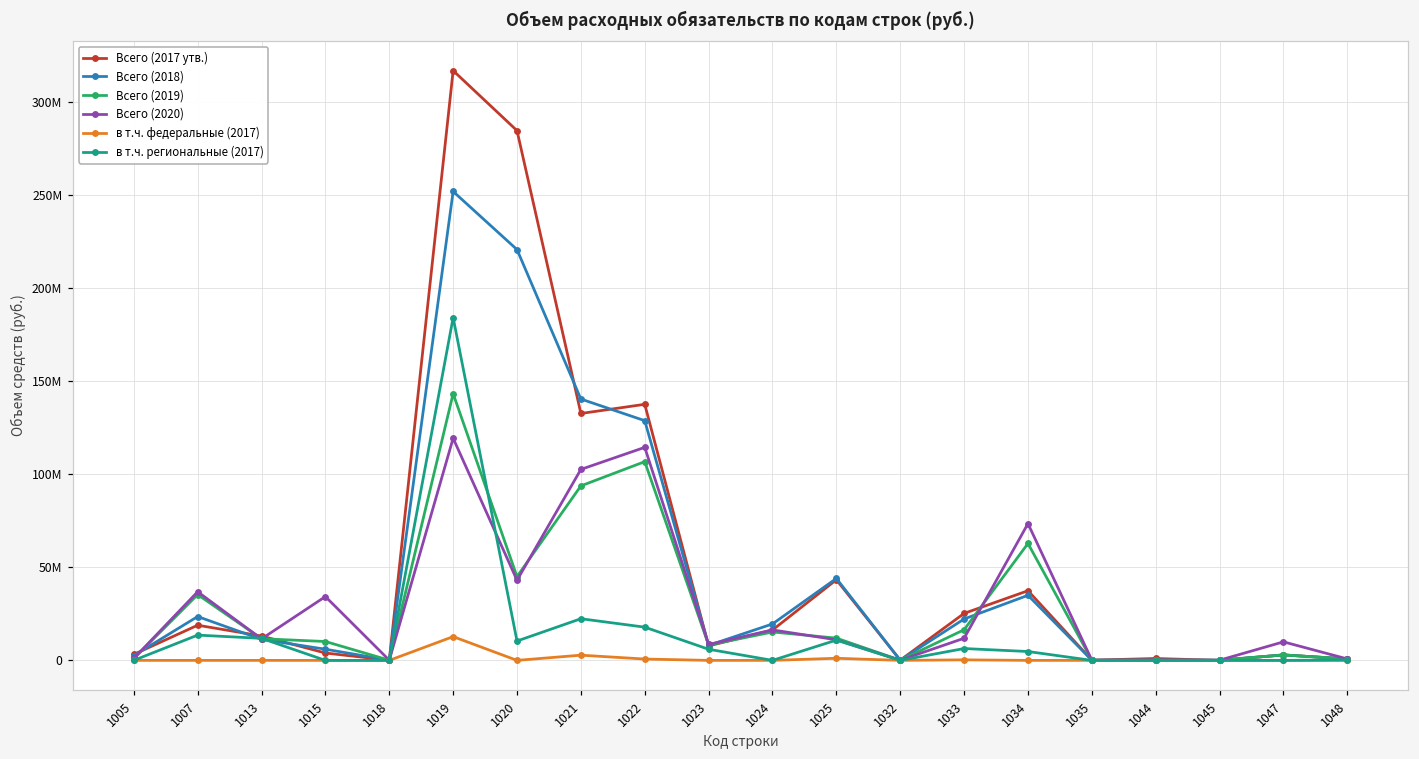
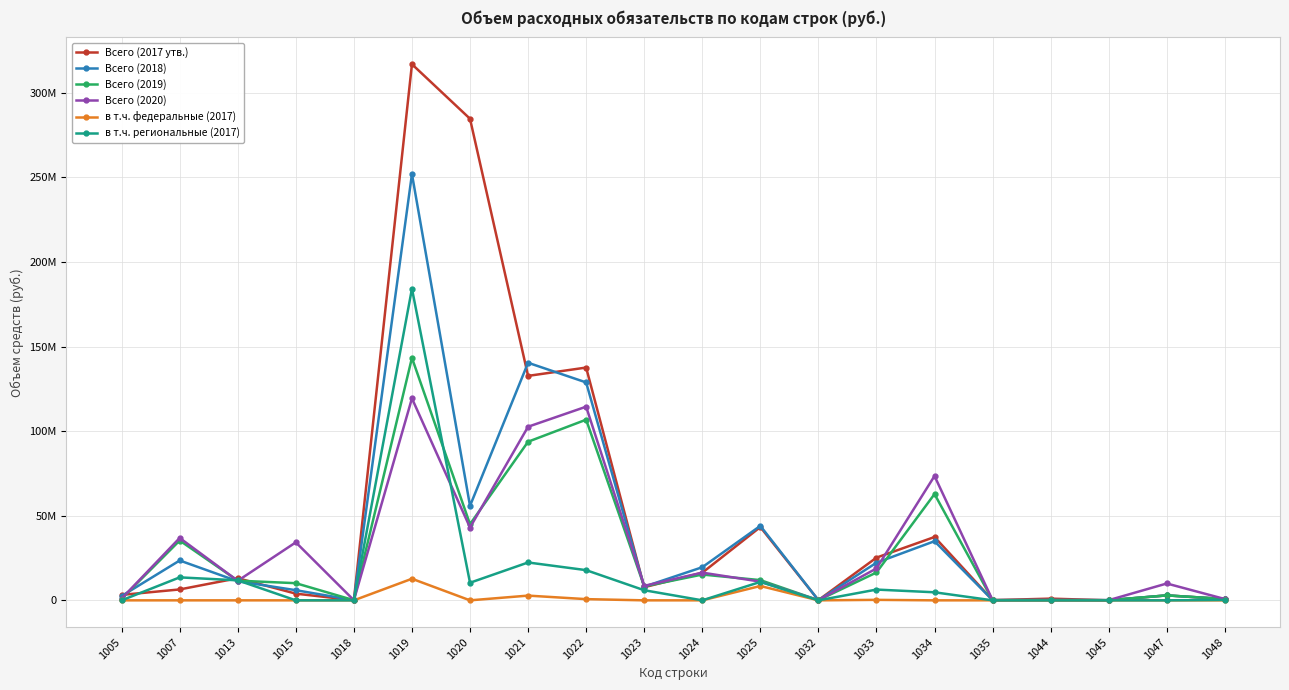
  {
    "Всего (2017 утв.)": {
-     "1007": 19000000,
+     "1007": 6000000,
      "1015": 4000000,
      "1019": 317000000,
      "1020": 285000000,
      "1021": 133000000,
      "1022": 138000000,
      "1033": 25000000,
      "1034": 37000000
    },
    "Всего (2018)": {
      "1007": 24000000,
      "1015": 6000000,
      "1019": 252000000,
-     "1020": 221000000,
+     "1020": 56000000,
      "1021": 140000000,
      "1022": 129000000,
      "1024": 20000000,
      "1033": 22000000,
      "1034": 35000000
    },
    "Всего (2020)": {
      "1015": 34000000,
      "1019": 119000000,
      "1020": 43000000,
      "1021": 103000000,
      "1022": 114000000,
-     "1033": 12000000,
+     "1033": 19000000,
      "1034": 73000000,
      "1047": 10000000
    },
    "в т.ч. федеральные (2017)": {
      "1007": 0,
      "1013": 0,
      "1019": 13000000,
      "1020": 0,
      "1021": 3000000,
      "1022": 1000000,
      "1023": 0,
-     "1025": 1000000,
+     "1025": 8000000,
      "1033": 0,
      "1034": 0
    }
  }
